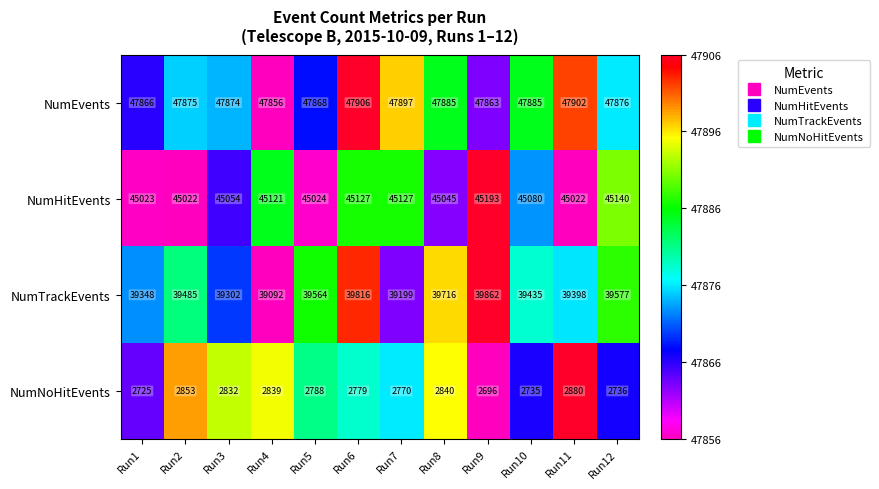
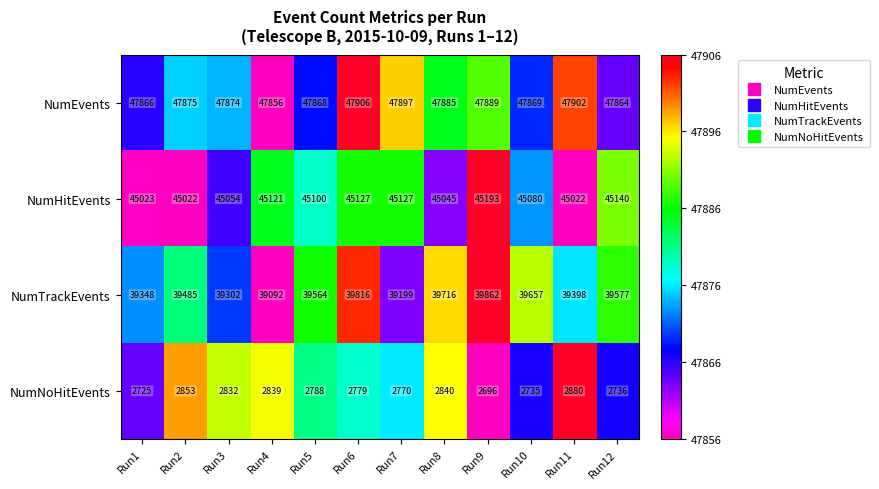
  {
    "NumEvents": {
-     "Run9": 47863,
-     "Run10": 47885,
-     "Run12": 47876
+     "Run9": 47889,
+     "Run10": 47869,
+     "Run12": 47864
    },
    "NumHitEvents": {
-     "Run5": 45024
+     "Run5": 45100
    },
    "NumTrackEvents": {
-     "Run10": 39435
+     "Run10": 39657
    }
  }
